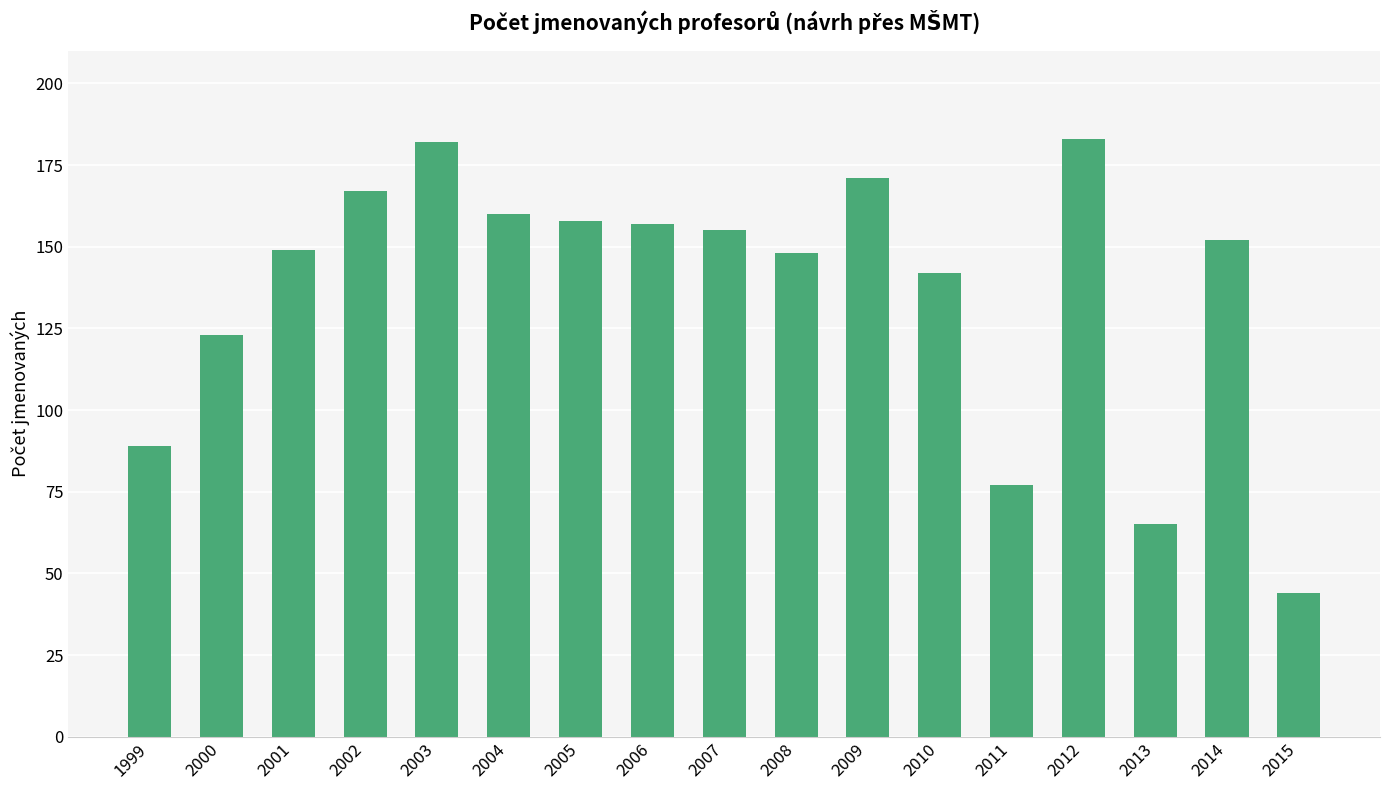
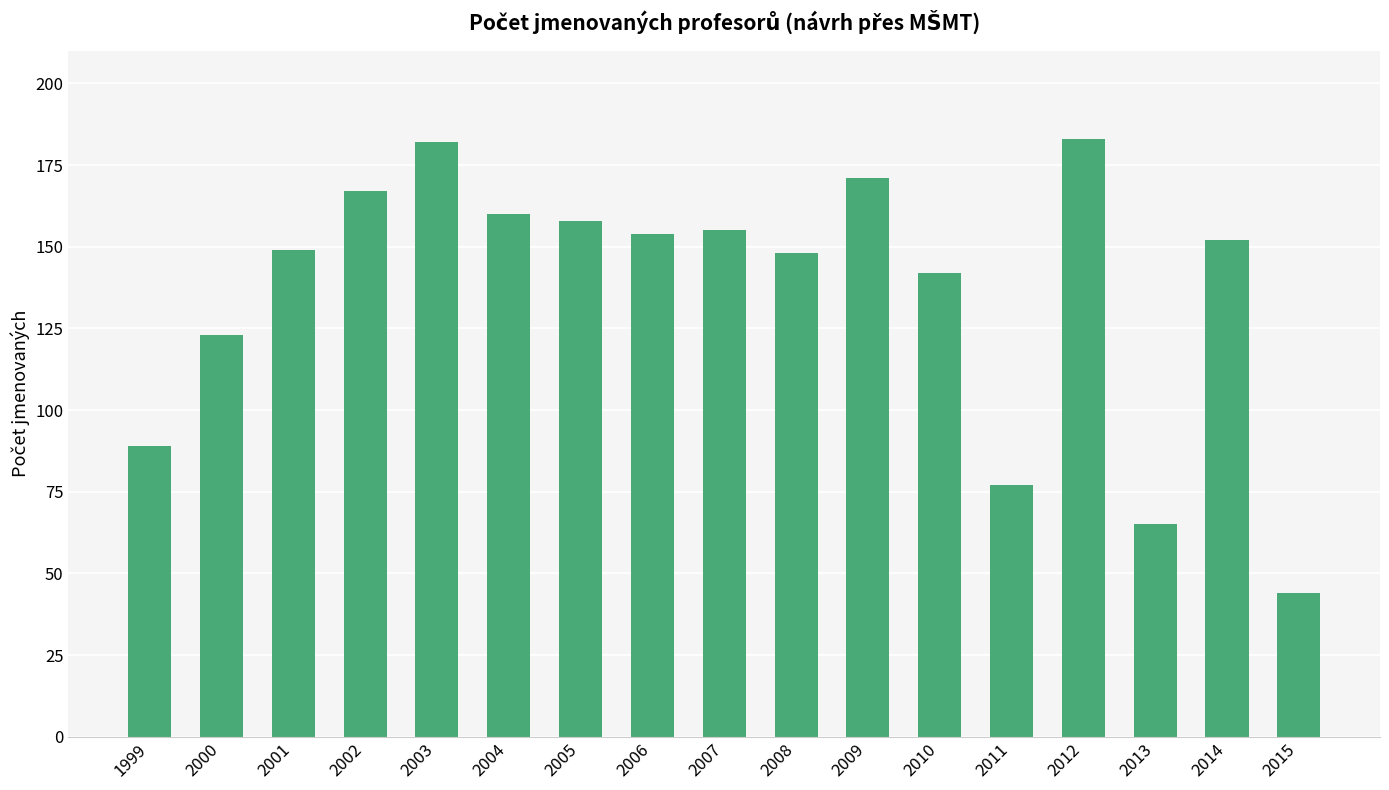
  {
    "1999": 89,
    "2000": 123,
    "2001": 149,
    "2002": 167,
    "2003": 182,
    "2004": 160,
    "2005": 158,
-   "2006": 157,
+   "2006": 154,
    "2007": 155,
    "2008": 148,
    "2009": 171,
    "2010": 142,
    "2011": 77,
    "2012": 183,
    "2013": 65,
    "2014": 152,
    "2015": 44
  }
